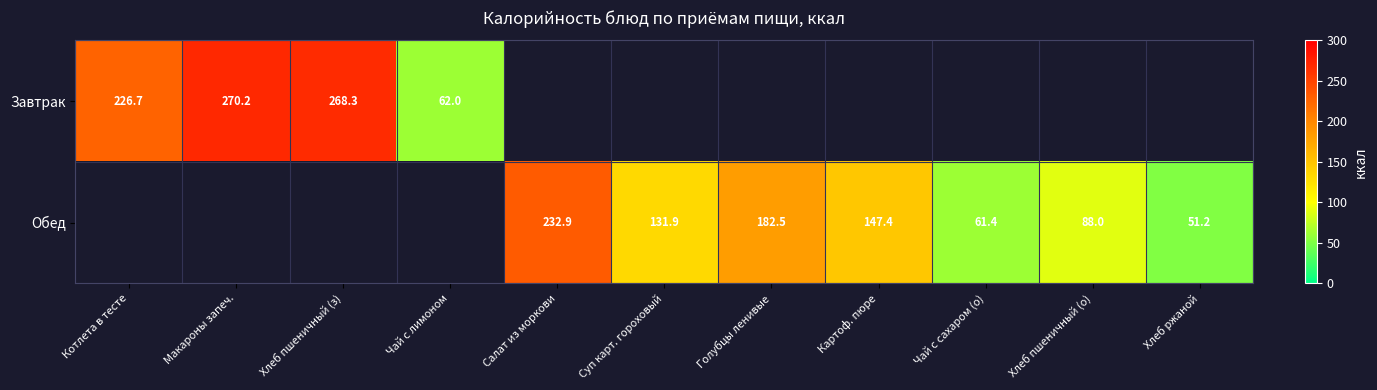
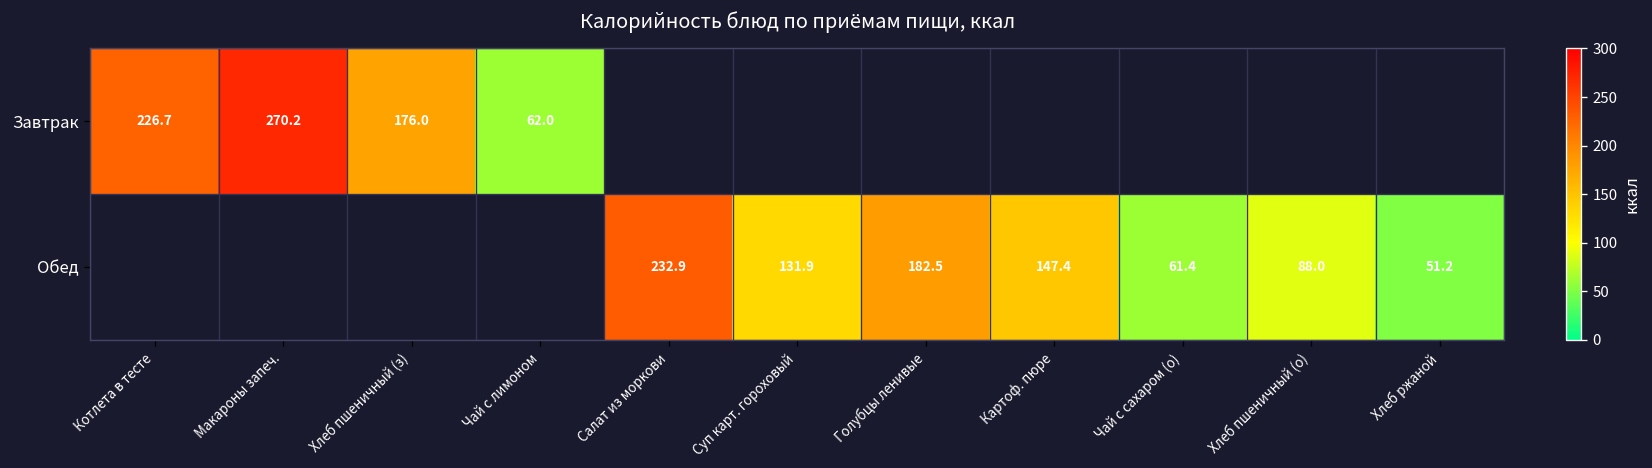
  {
    "Завтрак": {
      "Котлета в тесте": 226.7,
      "Макароны запеч.": 270.2,
-     "Хлеб пшеничный (з)": 268.3,
+     "Хлеб пшеничный (з)": 176.0,
      "Чай с лимоном": 62.0
    },
    "Обед": {
      "Салат из моркови": 232.9,
      "Суп карт. гороховый": 131.9,
      "Голубцы ленивые": 182.5,
      "Картоф. пюре": 147.4,
      "Чай с сахаром (о)": 61.4,
      "Хлеб пшеничный (о)": 88.0,
      "Хлеб ржаной": 51.2
    }
  }
